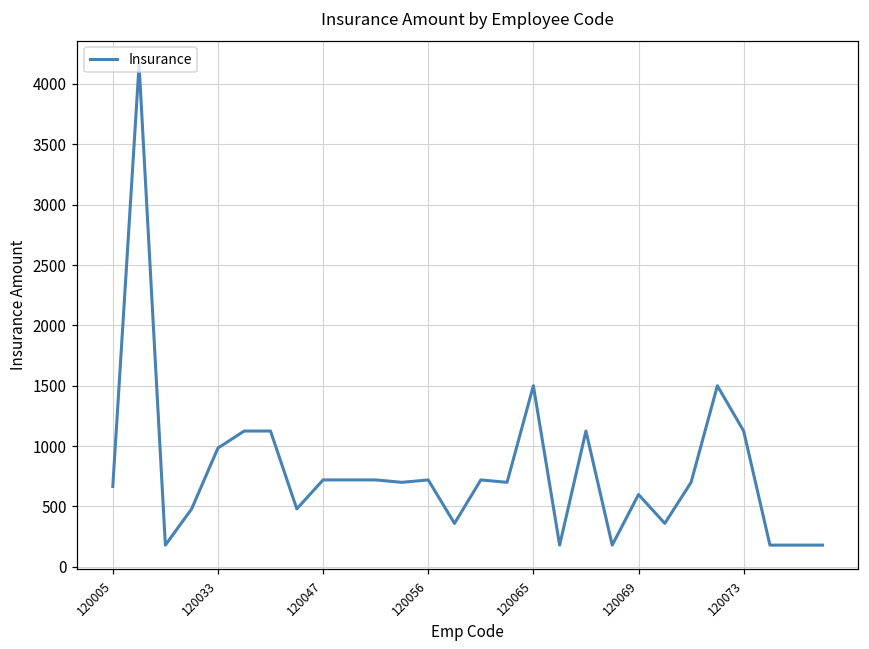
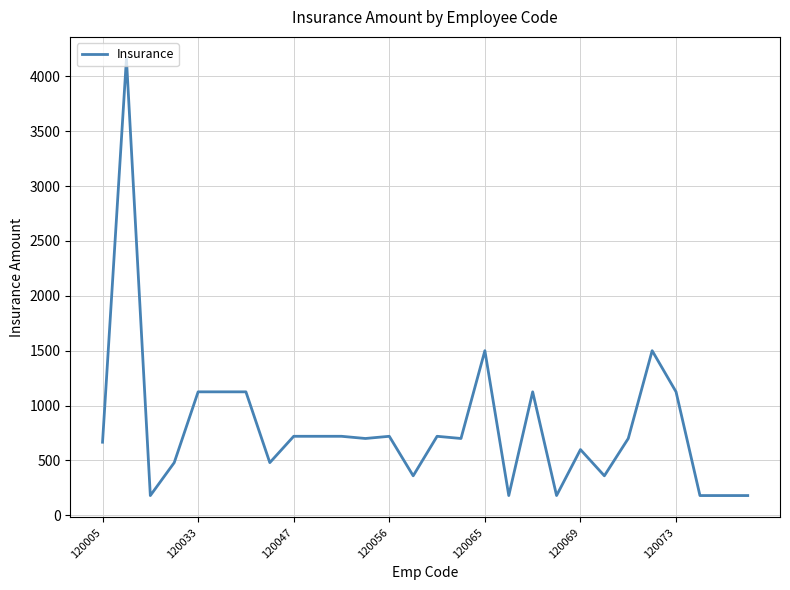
  {
    "120005": 670,
-   "120033": 980,
+   "120033": 1130,
    "120047": 720,
    "120056": 720,
    "120065": 1500,
    "120069": 600,
    "120073": 1130
  }
